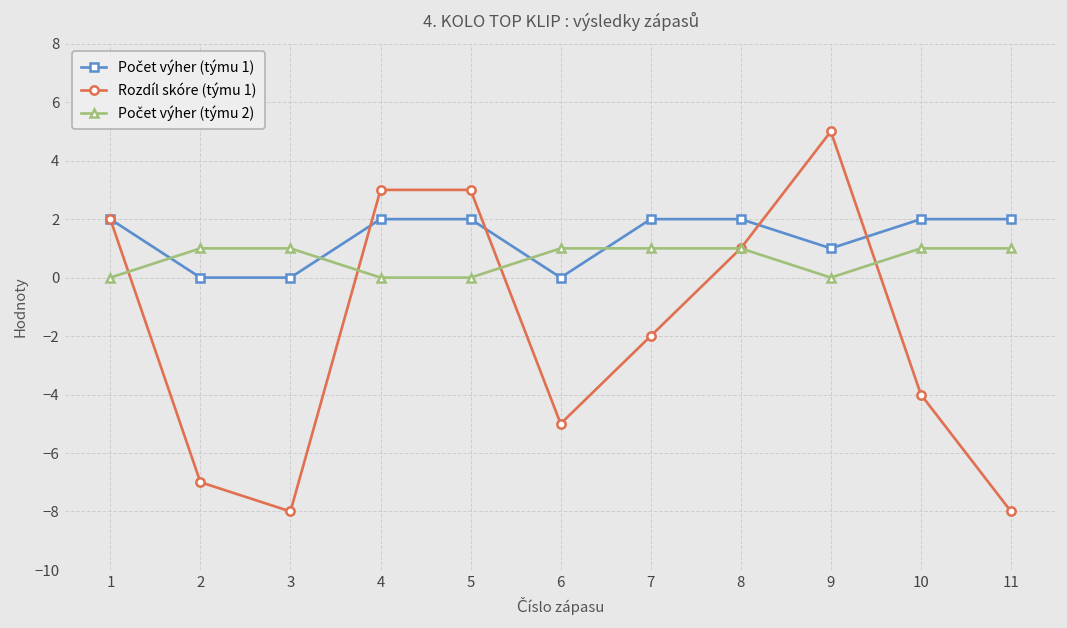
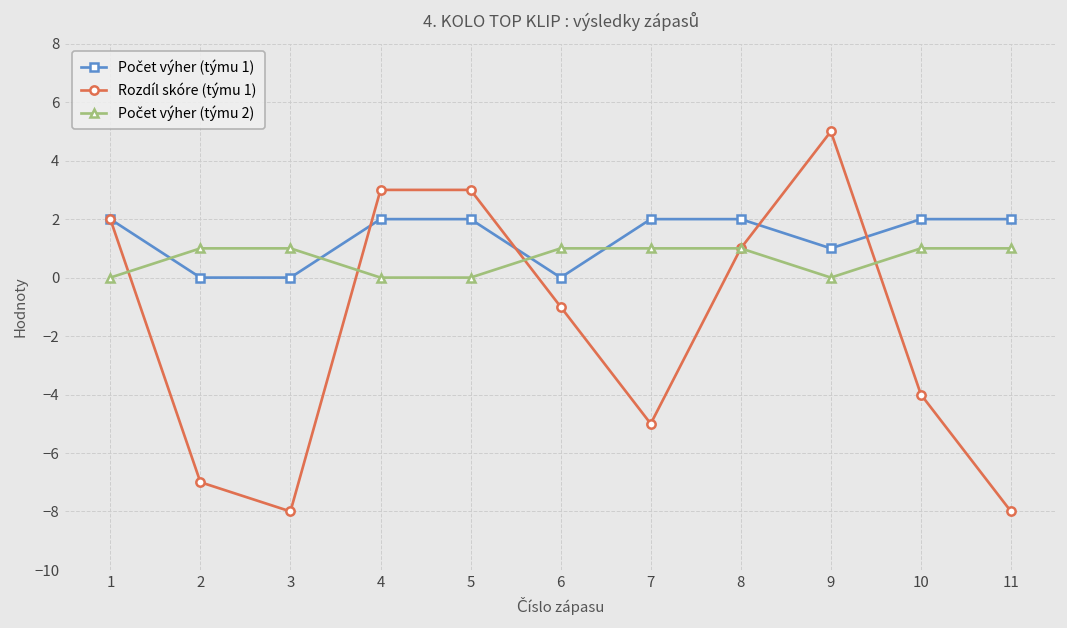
  {
    "Počet výher (týmu 1)": {
      "2": 0,
      "3": 0,
      "4": 2,
      "5": 2,
      "6": 0,
      "7": 2,
      "8": 2,
      "9": 1,
      "10": 2,
      "11": 2
    },
    "Rozdíl skóre (týmu 1)": {
      "2": -7,
      "3": -8,
      "4": 3,
      "5": 3,
-     "6": -5,
-     "7": -2,
+     "6": -1,
+     "7": -5,
      "9": 5,
      "10": -4,
      "11": -8
    },
    "Počet výher (týmu 2)": {
      "1": 0,
      "2": 1,
      "3": 1,
      "4": 0,
      "5": 0,
      "6": 1,
      "7": 1,
      "9": 0,
      "10": 1,
      "11": 1
    }
  }
